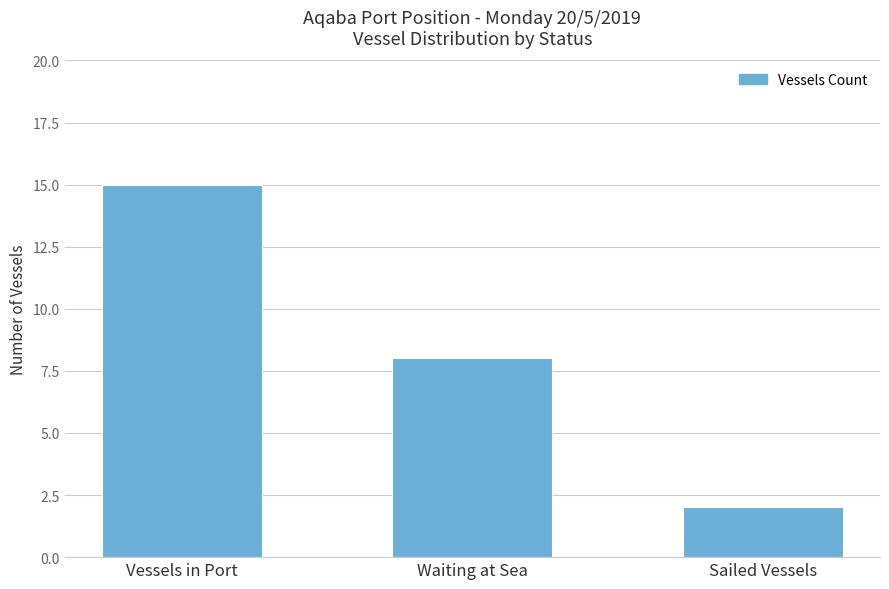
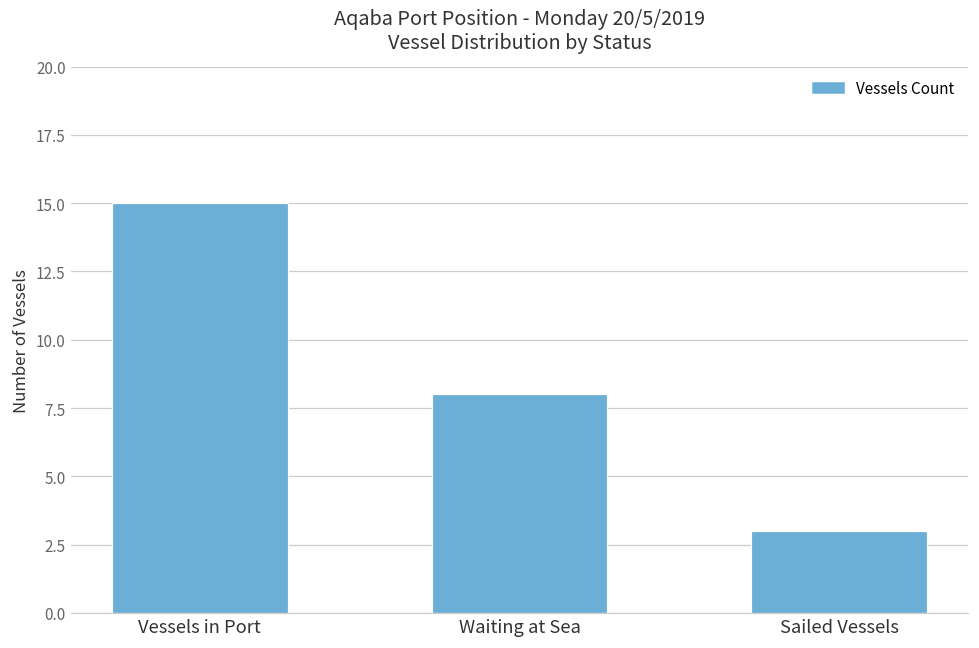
  {
    "Vessels in Port": 15,
    "Waiting at Sea": 8,
-   "Sailed Vessels": 2
+   "Sailed Vessels": 3
  }
